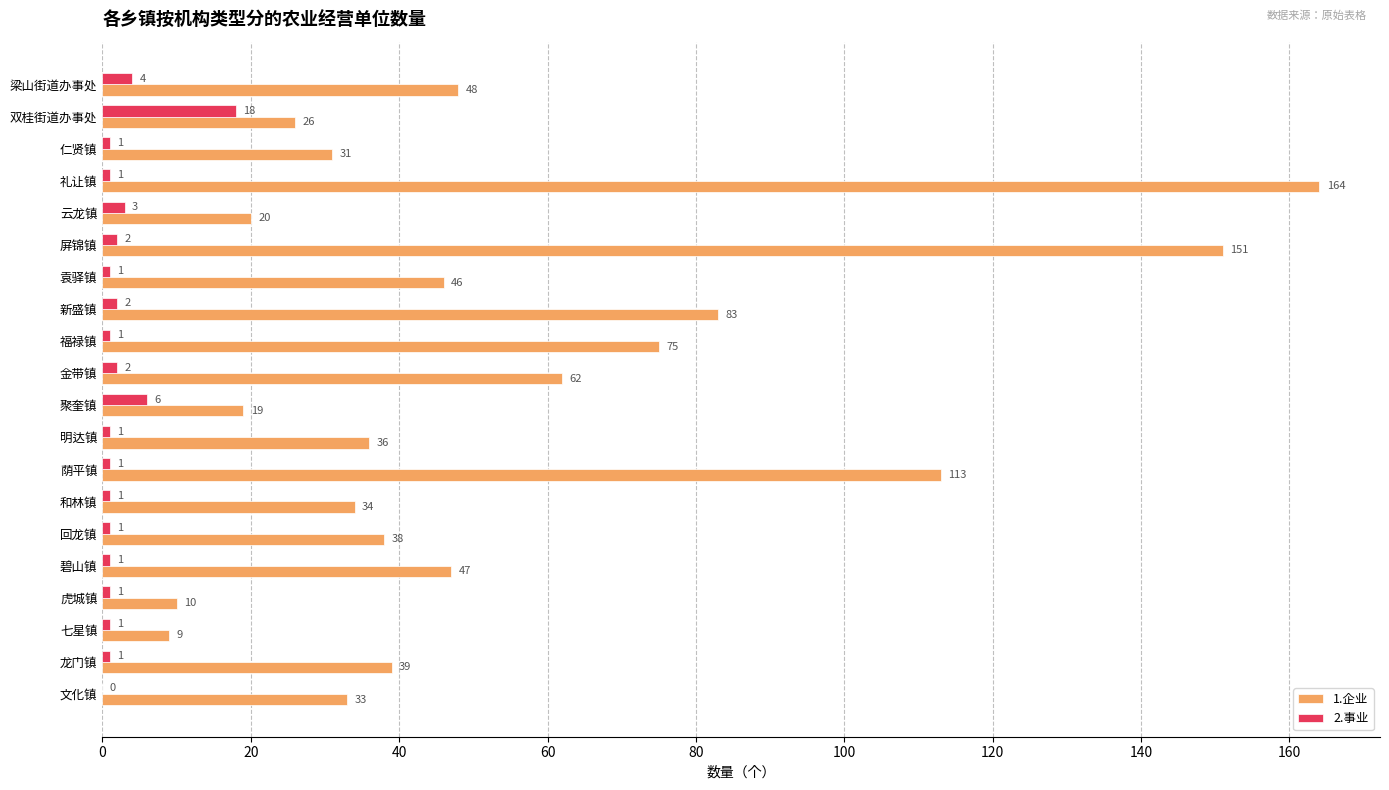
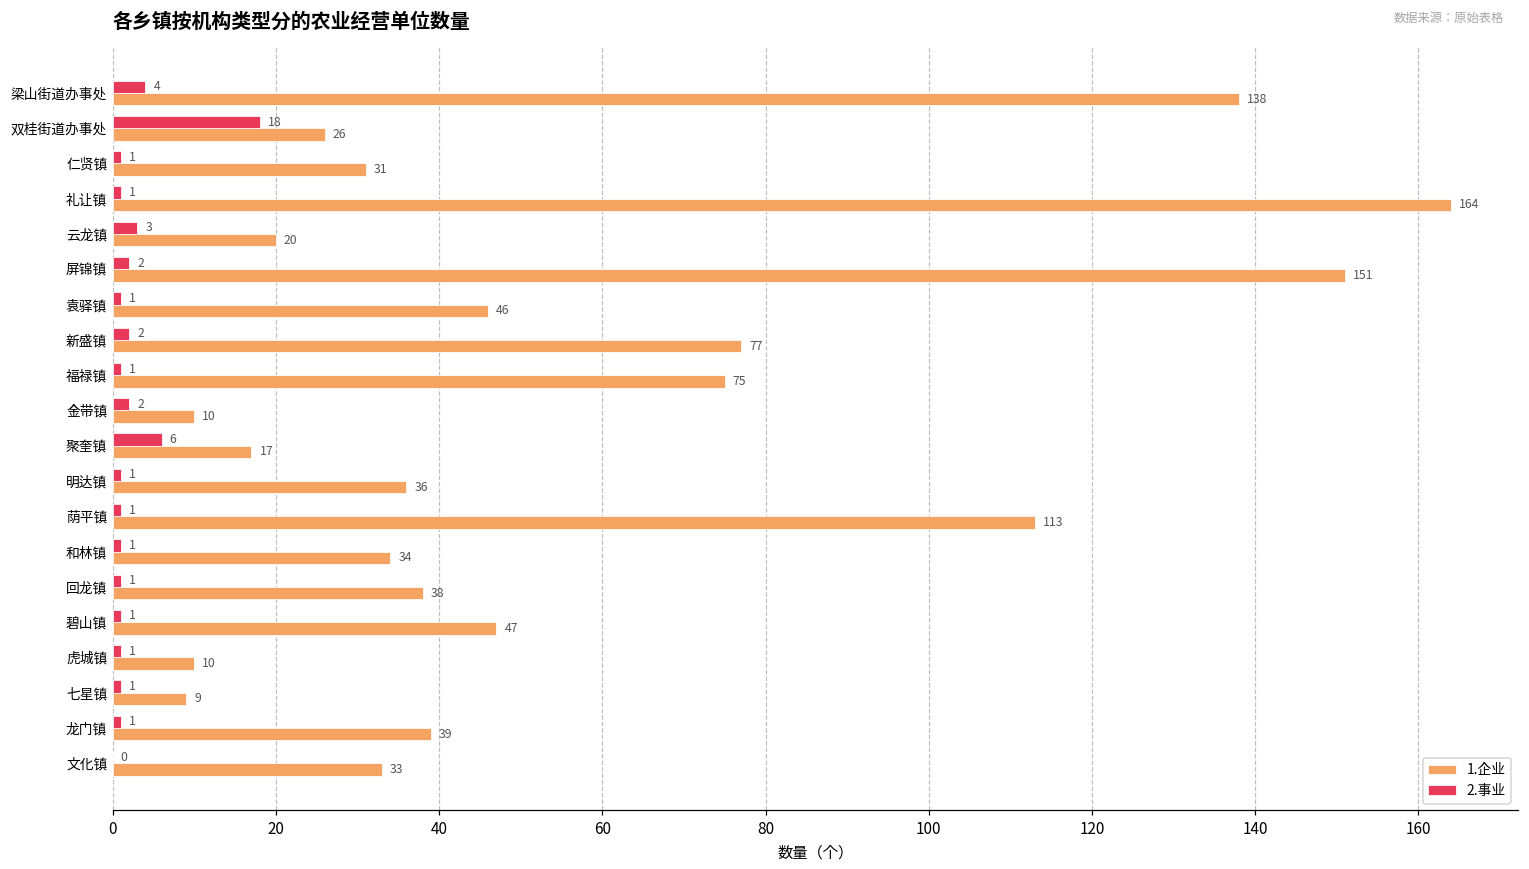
  {
    "1.企业": {
-     "梁山街道办事处": 48,
+     "梁山街道办事处": 138,
      "双桂街道办事处": 26,
      "仁贤镇": 31,
      "礼让镇": 164,
      "云龙镇": 20,
      "屏锦镇": 151,
      "袁驿镇": 46,
-     "新盛镇": 83,
+     "新盛镇": 77,
      "福禄镇": 75,
-     "金带镇": 62,
-     "聚奎镇": 19,
+     "金带镇": 10,
+     "聚奎镇": 17,
      "明达镇": 36,
      "荫平镇": 113,
      "和林镇": 34,
      "回龙镇": 38,
      "碧山镇": 47,
      "虎城镇": 10,
      "七星镇": 9,
      "龙门镇": 39,
      "文化镇": 33
    },
    "2.事业": {
      "梁山街道办事处": 4,
      "双桂街道办事处": 18,
      "仁贤镇": 1,
      "礼让镇": 1,
      "云龙镇": 3,
      "屏锦镇": 2,
      "袁驿镇": 1,
      "新盛镇": 2,
      "福禄镇": 1,
      "金带镇": 2,
      "聚奎镇": 6,
      "明达镇": 1,
      "荫平镇": 1,
      "和林镇": 1,
      "回龙镇": 1,
      "碧山镇": 1,
      "虎城镇": 1,
      "七星镇": 1,
      "龙门镇": 1,
      "文化镇": 0
    }
  }
